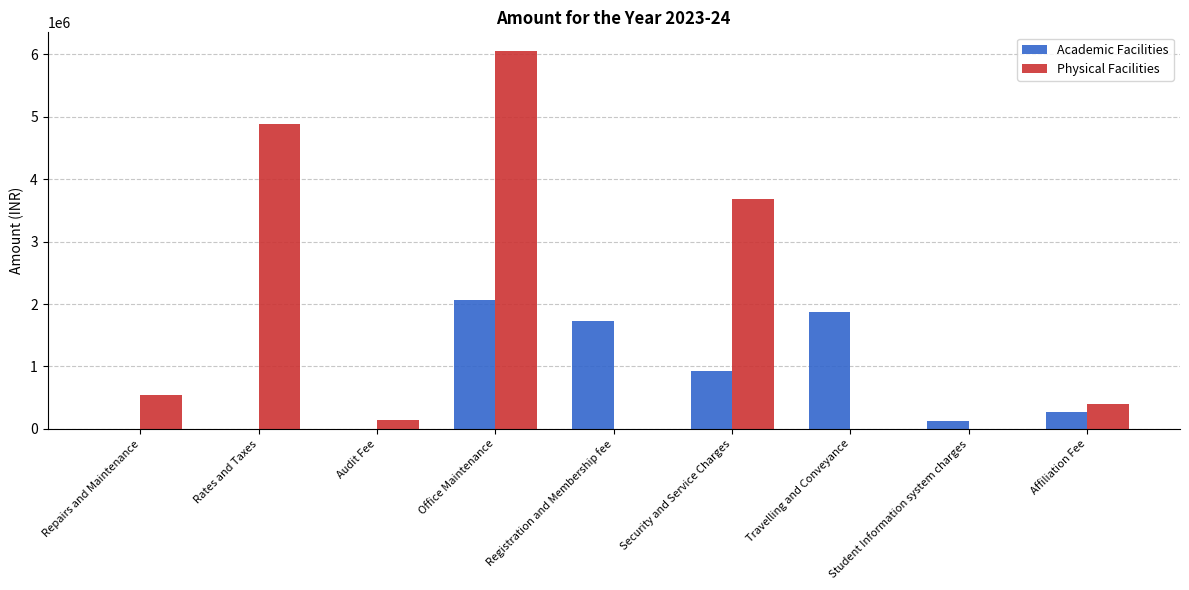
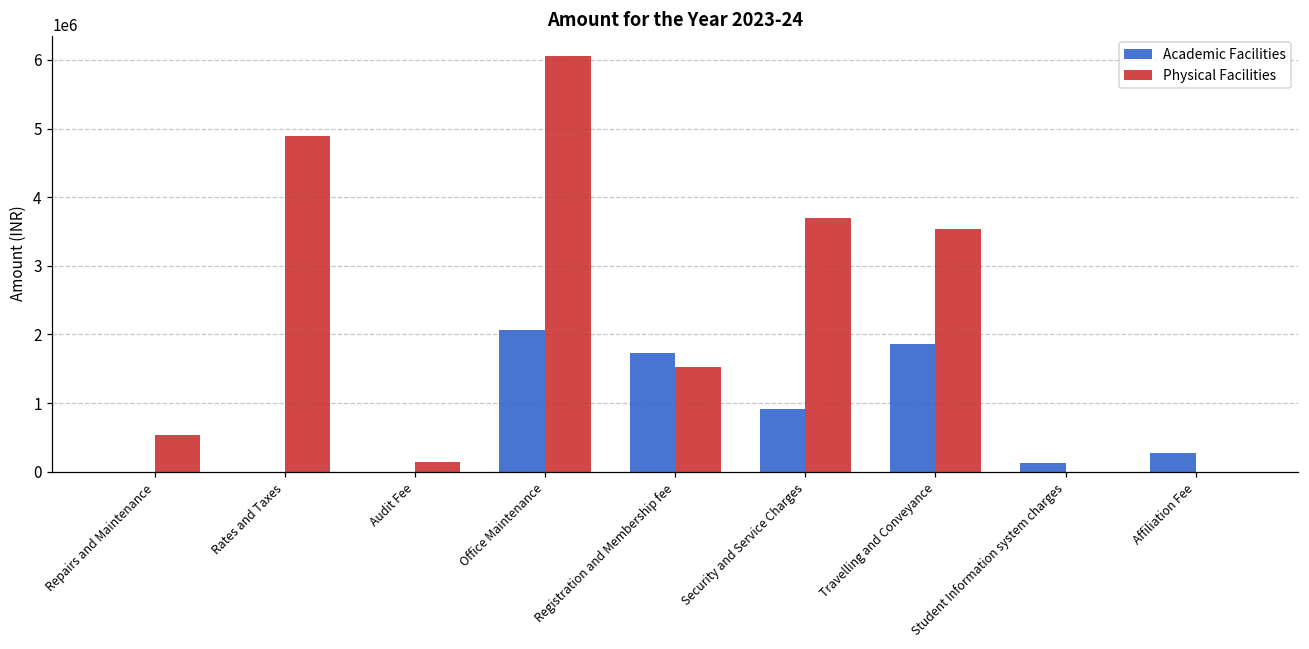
  {
    "Academic Facilities": {
      "Repairs and Maintenance": 0,
      "Rates and Taxes": 0,
      "Audit Fee": 0,
      "Office Maintenance": 2100000,
      "Registration and Membership fee": 1700000,
      "Security and Service Charges": 900000,
      "Travelling and Conveyance": 1900000,
      "Student Information system charges": 100000,
      "Affiliation Fee": 300000
    },
    "Physical Facilities": {
      "Repairs and Maintenance": 500000,
      "Rates and Taxes": 4900000,
      "Audit Fee": 100000,
      "Office Maintenance": 6100000,
-     "Registration and Membership fee": 0,
+     "Registration and Membership fee": 1500000,
      "Security and Service Charges": 3700000,
-     "Travelling and Conveyance": 0,
+     "Travelling and Conveyance": 3500000,
      "Student Information system charges": 0,
-     "Affiliation Fee": 400000
+     "Affiliation Fee": 0
    }
  }
